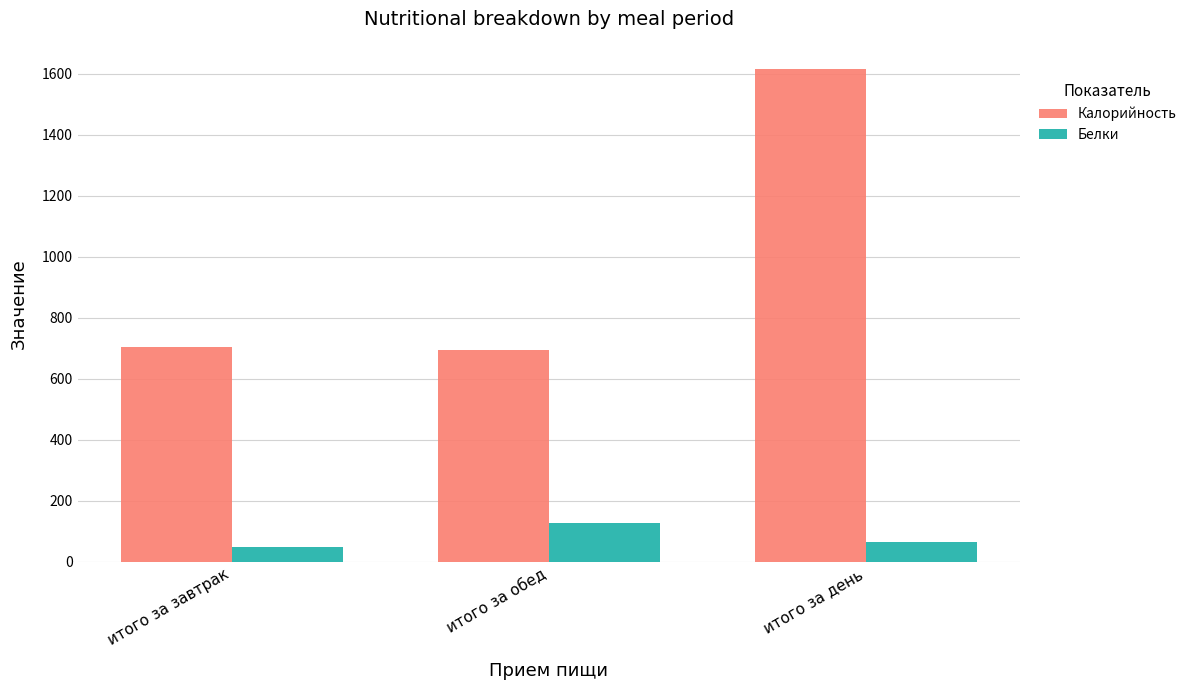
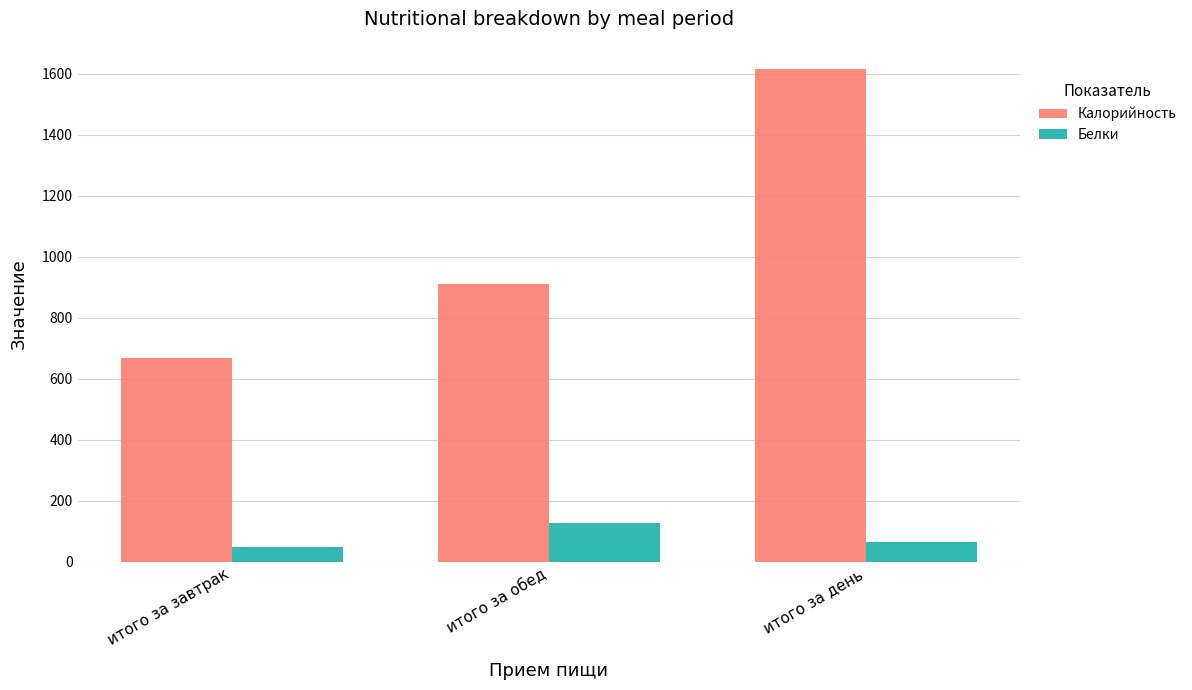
  {
    "Калорийность": {
-     "итого за завтрак": 710,
-     "итого за обед": 690,
+     "итого за завтрак": 670,
+     "итого за обед": 910,
      "итого за день": 1620
    },
    "Белки": {
      "итого за завтрак": 50,
      "итого за обед": 130,
      "итого за день": 70
    }
  }
